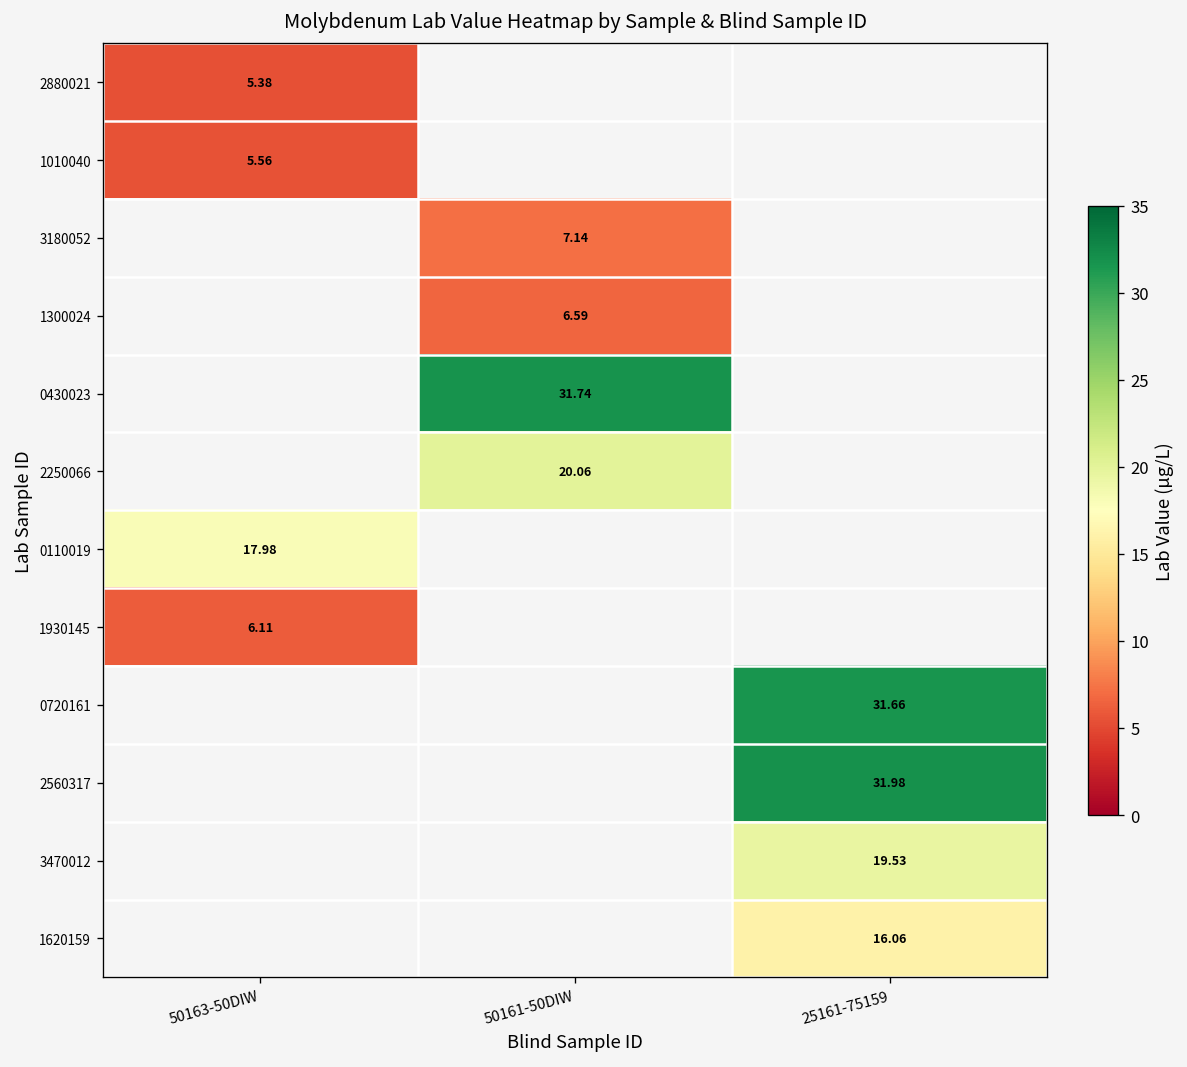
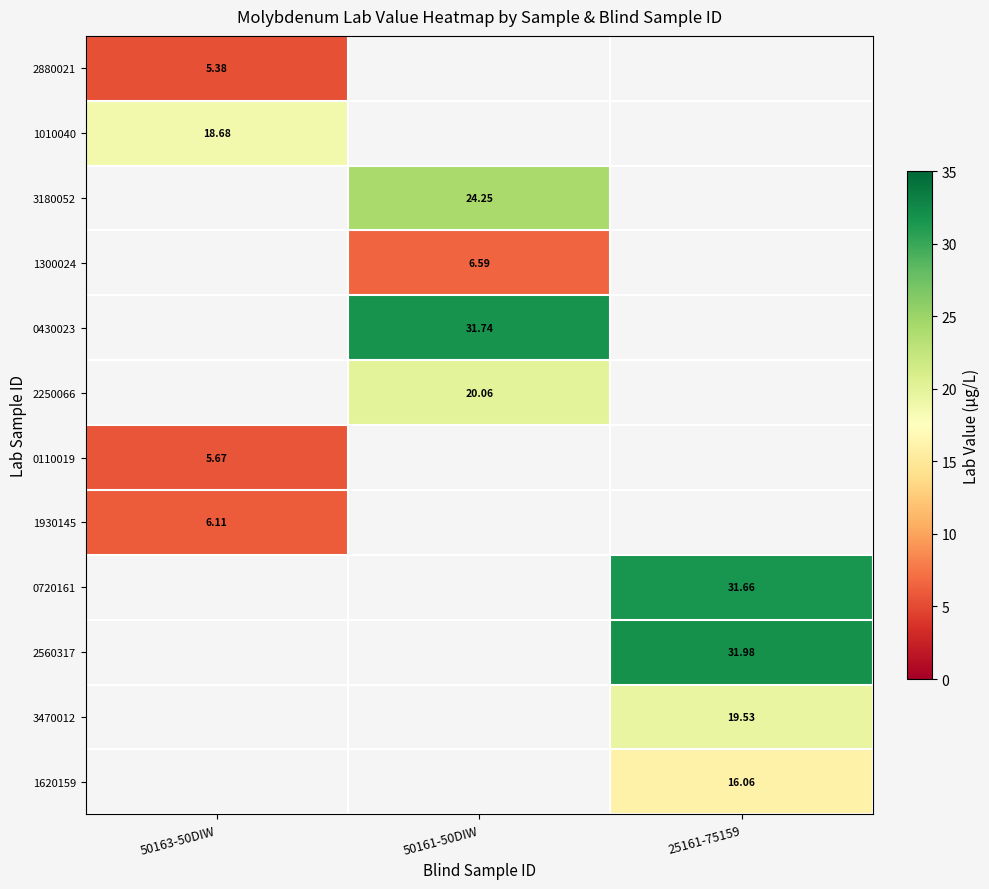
  {
    "2880021": {
      "50163-50DIW": 5.38
    },
    "1010040": {
-     "50163-50DIW": 5.56
+     "50163-50DIW": 18.68
    },
    "3180052": {
-     "50161-50DIW": 7.14
+     "50161-50DIW": 24.25
    },
    "1300024": {
      "50161-50DIW": 6.59
    },
    "0430023": {
      "50161-50DIW": 31.74
    },
    "2250066": {
      "50161-50DIW": 20.06
    },
    "0110019": {
-     "50163-50DIW": 17.98
+     "50163-50DIW": 5.67
    },
    "1930145": {
      "50163-50DIW": 6.11
    },
    "0720161": {
      "25161-75159": 31.66
    },
    "2560317": {
      "25161-75159": 31.98
    },
    "3470012": {
      "25161-75159": 19.53
    },
    "1620159": {
      "25161-75159": 16.06
    }
  }
